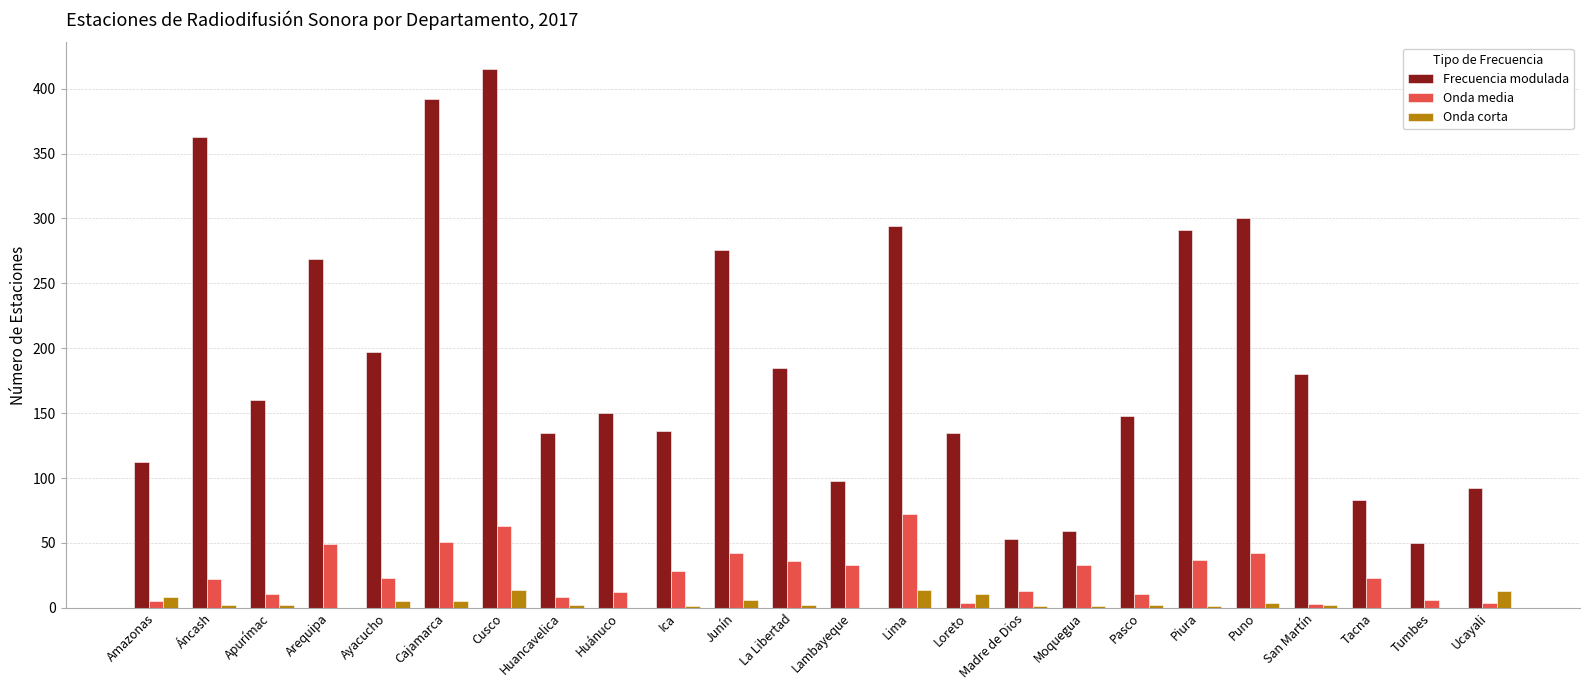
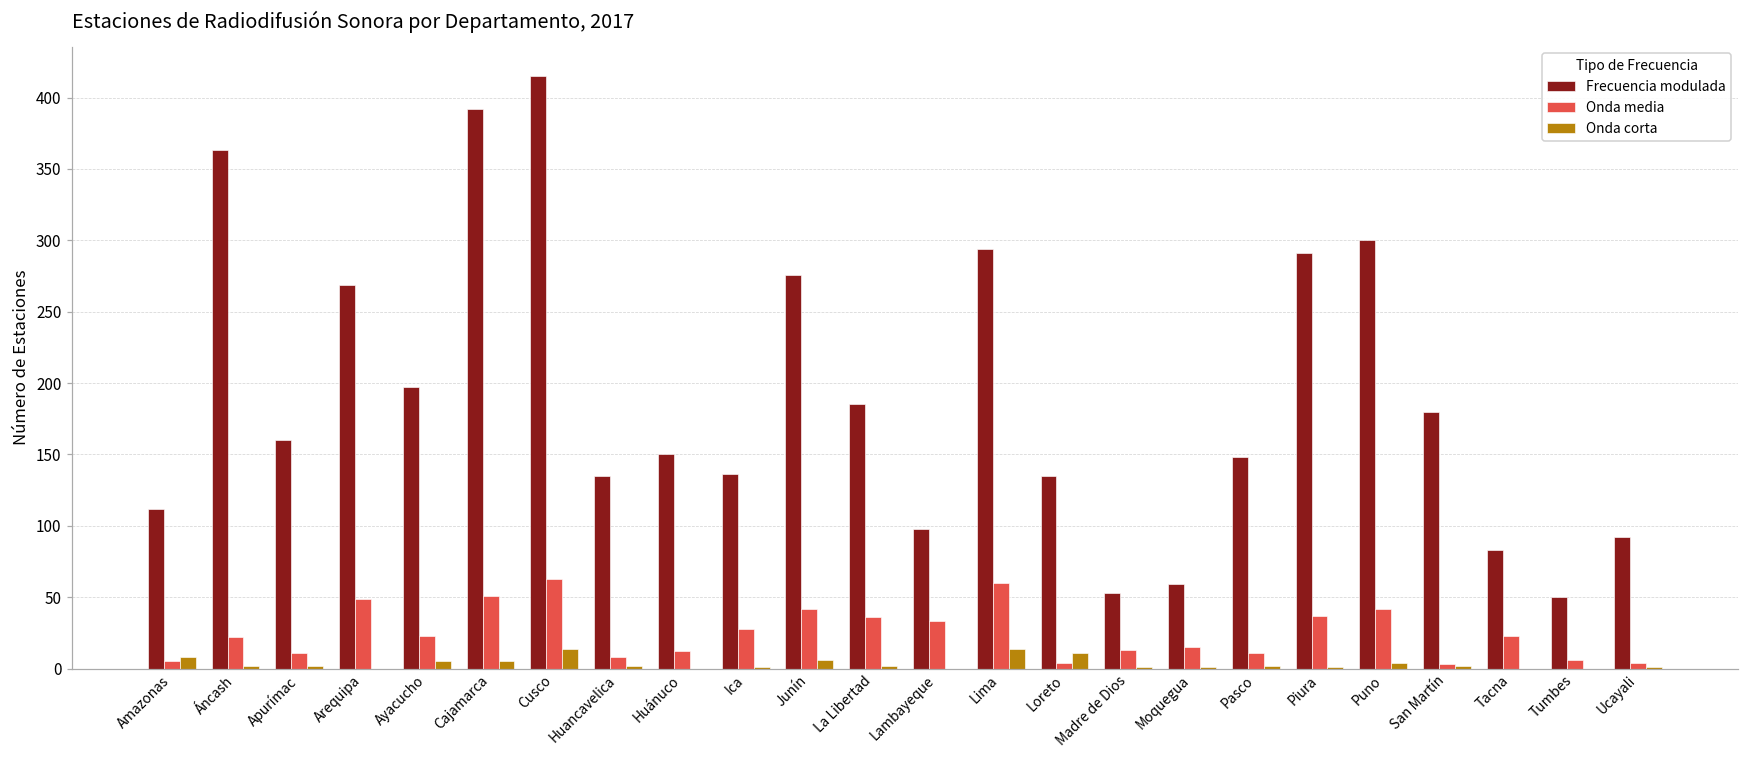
  {
    "Frecuencia modulada": {
      "Amazonas": 112,
      "Áncash": 363,
      "Apurímac": 160,
      "Arequipa": 269,
      "Ayacucho": 197,
      "Cajamarca": 392,
      "Cusco": 415,
      "Huancavelica": 135,
      "Huánuco": 150,
      "Ica": 136,
      "Junín": 276,
      "La Libertad": 185,
      "Lambayeque": 98,
      "Lima": 294,
      "Loreto": 135,
      "Madre de Dios": 53,
      "Moquegua": 59,
      "Pasco": 148,
      "Piura": 291,
      "Puno": 300,
      "San Martín": 180,
      "Tacna": 83,
      "Tumbes": 50,
      "Ucayali": 92
    },
    "Onda media": {
      "Amazonas": 5,
      "Áncash": 22,
      "Apurímac": 11,
      "Arequipa": 49,
      "Ayacucho": 23,
      "Cajamarca": 51,
      "Cusco": 63,
      "Huancavelica": 8,
      "Huánuco": 12,
      "Ica": 28,
      "Junín": 42,
      "La Libertad": 36,
      "Lambayeque": 33,
-     "Lima": 72,
+     "Lima": 60,
      "Loreto": 4,
      "Madre de Dios": 13,
-     "Moquegua": 33,
+     "Moquegua": 15,
      "Pasco": 11,
      "Piura": 37,
      "Puno": 42,
      "San Martín": 3,
      "Tacna": 23,
      "Tumbes": 6,
      "Ucayali": 4
    },
    "Onda corta": {
      "Amazonas": 8,
      "Áncash": 2,
      "Apurímac": 2,
      "Arequipa": 0,
      "Ayacucho": 5,
      "Cajamarca": 5,
      "Cusco": 14,
      "Huancavelica": 2,
      "Huánuco": 0,
      "Junín": 6,
      "La Libertad": 2,
      "Lambayeque": 0,
      "Lima": 14,
      "Loreto": 11,
      "Pasco": 2,
      "Puno": 4,
      "San Martín": 2,
      "Tacna": 0,
      "Tumbes": 0,
-     "Ucayali": 13
+     "Ucayali": 1
    }
  }
